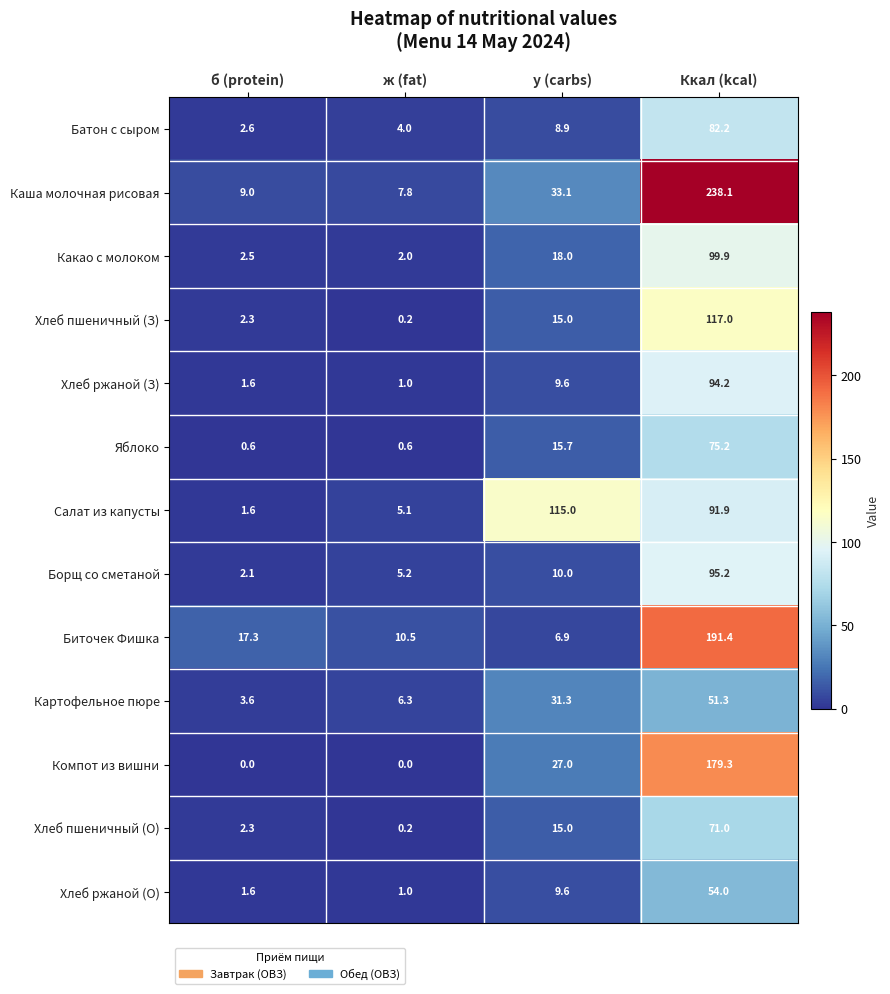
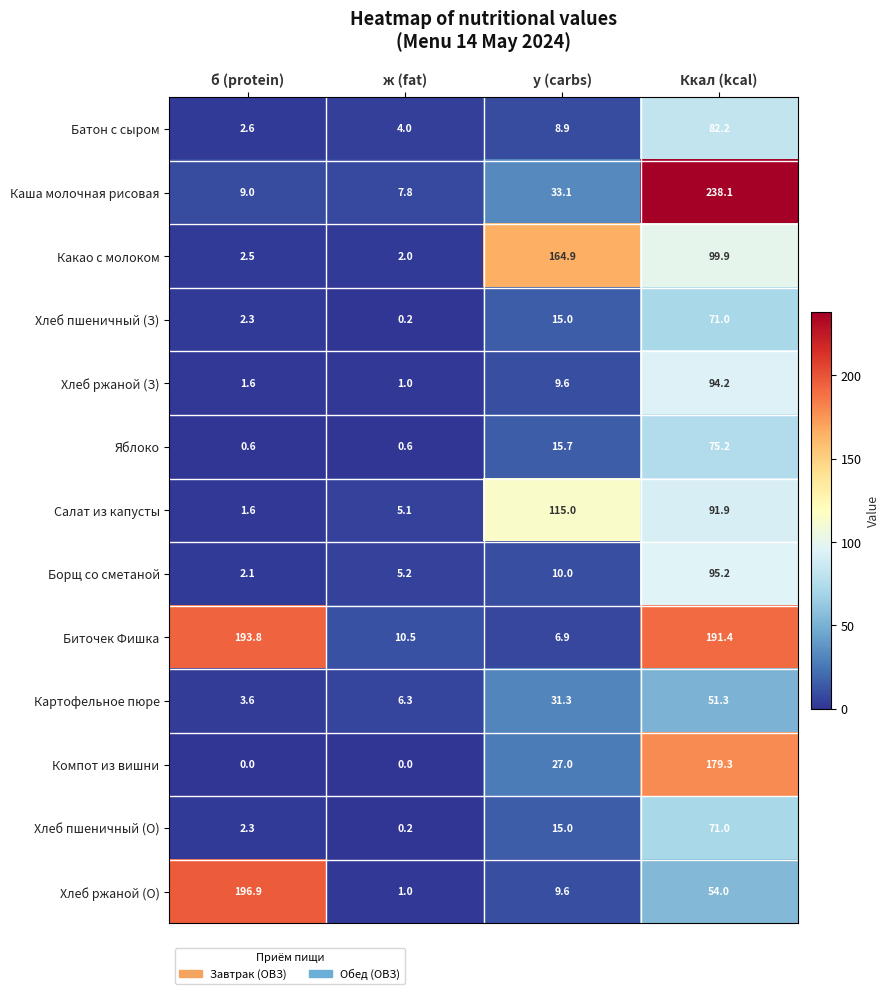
  {
    "Батон с сыром": {
      "б (protein)": 2.6,
      "ж (fat)": 4.0,
      "у (carbs)": 8.9,
      "Ккал (kcal)": 82.2
    },
    "Каша молочная рисовая": {
      "б (protein)": 9.0,
      "ж (fat)": 7.8,
      "у (carbs)": 33.1,
      "Ккал (kcal)": 238.1
    },
    "Какао с молоком": {
      "б (protein)": 2.5,
      "ж (fat)": 2.0,
-     "у (carbs)": 18.0,
+     "у (carbs)": 164.9,
      "Ккал (kcal)": 99.9
    },
    "Хлеб пшеничный (З)": {
      "б (protein)": 2.3,
      "ж (fat)": 0.2,
      "у (carbs)": 15.0,
-     "Ккал (kcal)": 117.0
+     "Ккал (kcal)": 71.0
    },
    "Хлеб ржаной (З)": {
      "б (protein)": 1.6,
      "ж (fat)": 1.0,
      "у (carbs)": 9.6,
      "Ккал (kcal)": 94.2
    },
    "Яблоко": {
      "б (protein)": 0.6,
      "ж (fat)": 0.6,
      "у (carbs)": 15.7,
      "Ккал (kcal)": 75.2
    },
    "Салат из капусты": {
      "б (protein)": 1.6,
      "ж (fat)": 5.1,
      "у (carbs)": 115.0,
      "Ккал (kcal)": 91.9
    },
    "Борщ со сметаной": {
      "б (protein)": 2.1,
      "ж (fat)": 5.2,
      "у (carbs)": 10.0,
      "Ккал (kcal)": 95.2
    },
    "Биточек Фишка": {
-     "б (protein)": 17.3,
+     "б (protein)": 193.8,
      "ж (fat)": 10.5,
      "у (carbs)": 6.9,
      "Ккал (kcal)": 191.4
    },
    "Картофельное пюре": {
      "б (protein)": 3.6,
      "ж (fat)": 6.3,
      "у (carbs)": 31.3,
      "Ккал (kcal)": 51.3
    },
    "Компот из вишни": {
      "б (protein)": 0.0,
      "ж (fat)": 0.0,
      "у (carbs)": 27.0,
      "Ккал (kcal)": 179.3
    },
    "Хлеб пшеничный (О)": {
      "б (protein)": 2.3,
      "ж (fat)": 0.2,
      "у (carbs)": 15.0,
      "Ккал (kcal)": 71.0
    },
    "Хлеб ржаной (О)": {
-     "б (protein)": 1.6,
+     "б (protein)": 196.9,
      "ж (fat)": 1.0,
      "у (carbs)": 9.6,
      "Ккал (kcal)": 54.0
    }
  }
